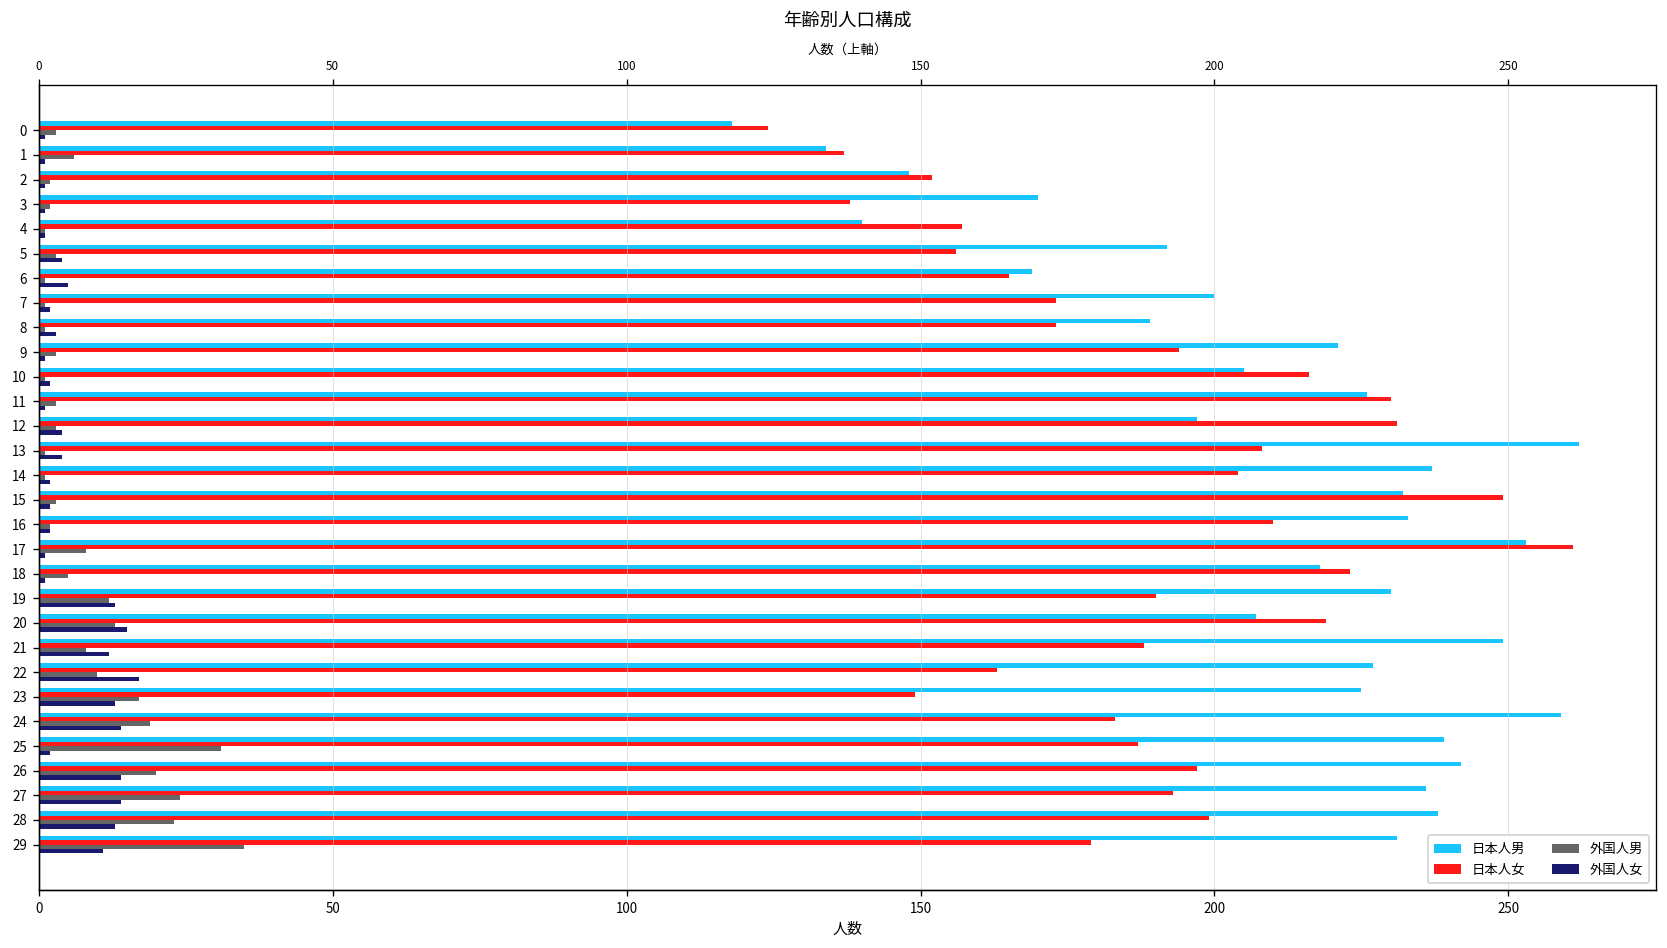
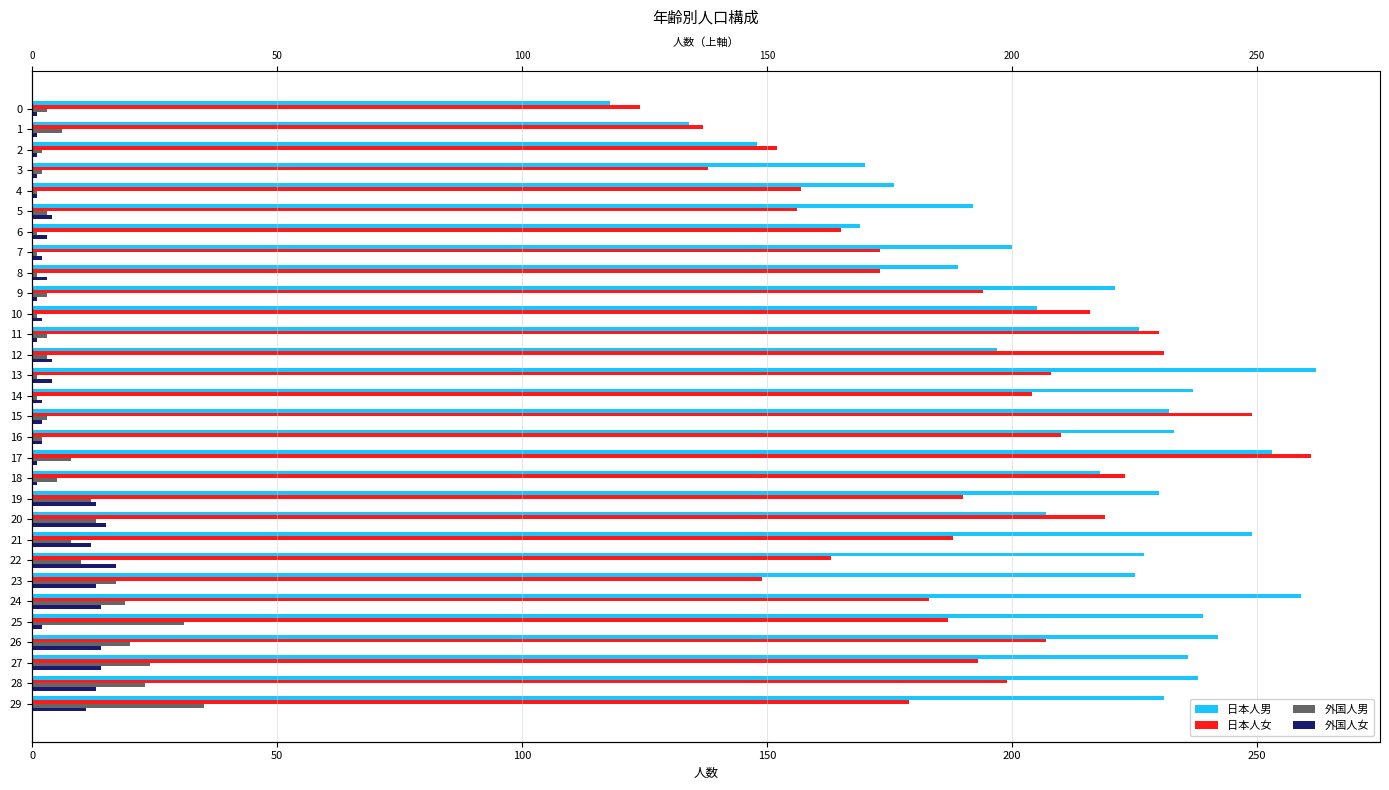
  {
    "日本人男": {
      "0": 118,
      "1": 134,
      "2": 148,
      "3": 170,
-     "4": 140,
+     "4": 176,
      "5": 192,
      "6": 169,
      "7": 200,
      "8": 189,
      "9": 221,
      "10": 205,
      "11": 226,
      "12": 197,
      "13": 262,
      "14": 237,
      "15": 232,
      "16": 233,
      "17": 253,
      "18": 218,
      "19": 230,
      "20": 207,
      "21": 249,
      "22": 227,
      "23": 225,
      "24": 259,
      "25": 239,
      "26": 242,
      "27": 236,
      "28": 238,
      "29": 231
    },
    "日本人女": {
      "0": 124,
      "1": 137,
      "2": 152,
      "3": 138,
      "4": 157,
      "5": 156,
      "6": 165,
      "7": 173,
      "8": 173,
      "9": 194,
      "10": 216,
      "11": 230,
      "12": 231,
      "13": 208,
      "14": 204,
      "15": 249,
      "16": 210,
      "17": 261,
      "18": 223,
      "19": 190,
      "20": 219,
      "21": 188,
      "22": 163,
      "23": 149,
      "24": 183,
      "25": 187,
-     "26": 197,
+     "26": 207,
      "27": 193,
      "28": 199,
      "29": 179
    },
    "外国人男": {
      "0": 3,
      "1": 6,
      "2": 2,
      "3": 2,
      "4": 1,
      "5": 3,
      "6": 1,
      "7": 1,
      "8": 1,
      "9": 3,
      "10": 1,
      "11": 3,
      "12": 3,
      "13": 1,
      "14": 1,
      "15": 3,
      "16": 2,
      "17": 8,
      "18": 5,
      "19": 12,
      "20": 13,
      "21": 8,
      "22": 10,
      "23": 17,
      "24": 19,
      "25": 31,
      "26": 20,
      "27": 24,
      "28": 23,
      "29": 35
    },
    "外国人女": {
      "0": 1,
      "1": 1,
      "2": 1,
      "3": 1,
      "4": 1,
      "5": 4,
-     "6": 5,
+     "6": 3,
      "7": 2,
      "8": 3,
      "9": 1,
      "10": 2,
      "11": 1,
      "12": 4,
      "13": 4,
      "14": 2,
      "15": 2,
      "16": 2,
      "17": 1,
      "18": 1,
      "19": 13,
      "20": 15,
      "21": 12,
      "22": 17,
      "23": 13,
      "24": 14,
      "25": 2,
      "26": 14,
      "27": 14,
      "28": 13,
      "29": 11
    }
  }
